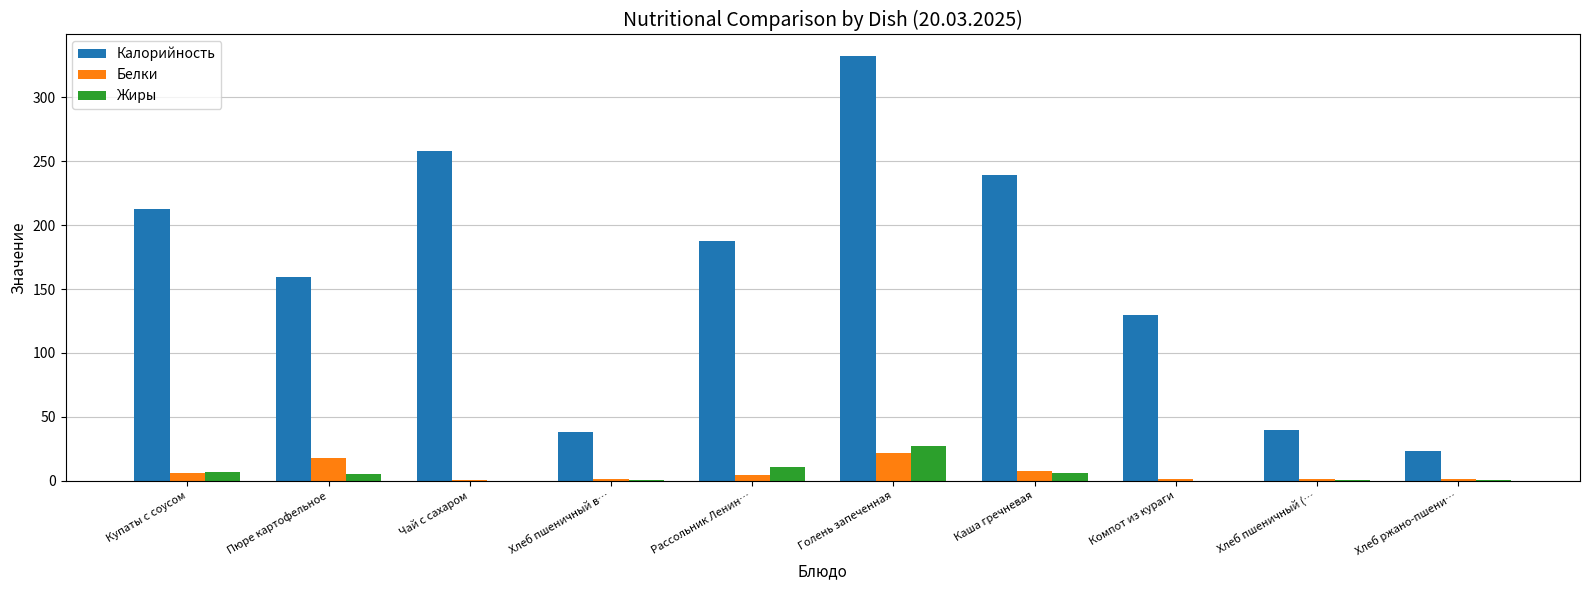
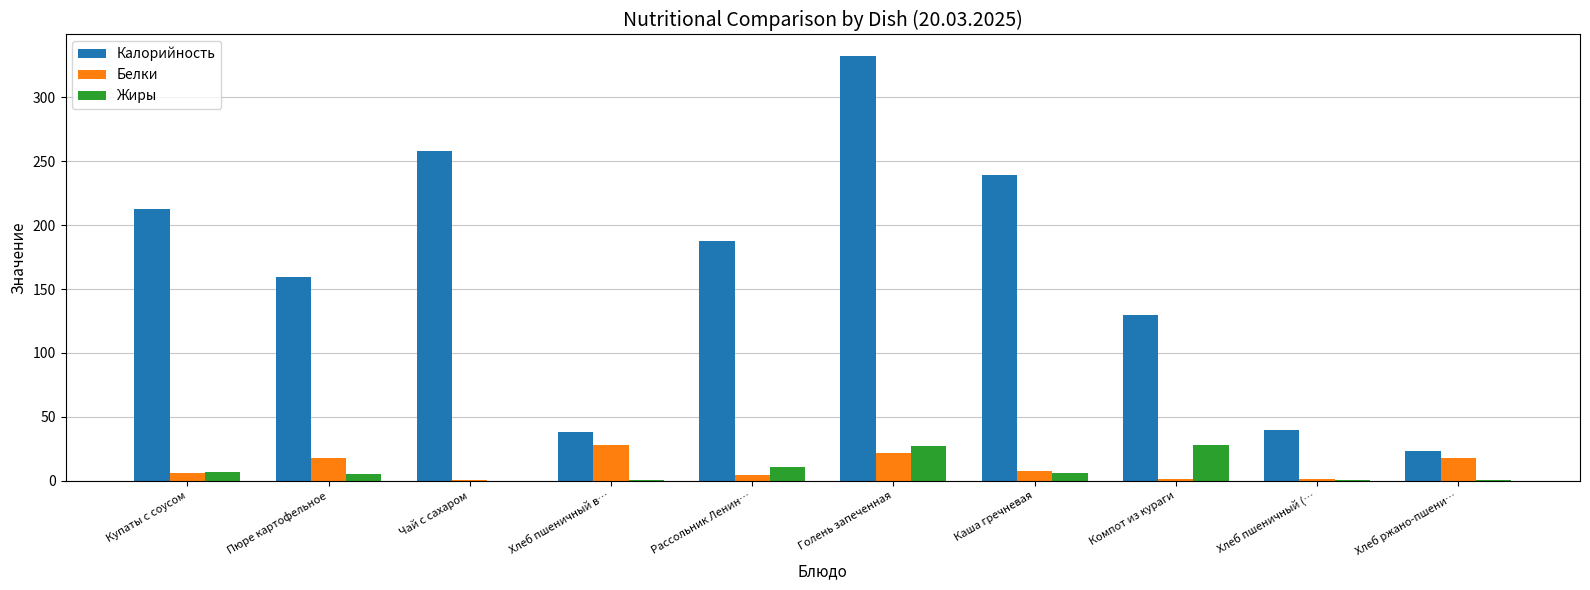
  {
    "Калорийность": {
      "Купаты с соусом": 213,
      "Пюре картофельное": 160,
      "Чай с сахаром": 258,
      "Хлеб пшеничный в…": 38,
      "Рассольник Ленин…": 187,
      "Голень запеченная": 333,
      "Каша гречневая": 239,
      "Компот из кураги": 130,
      "Хлеб пшеничный (…": 40,
      "Хлеб ржано-пшени…": 23
    },
    "Белки": {
      "Купаты с соусом": 6,
      "Пюре картофельное": 18,
-     "Хлеб пшеничный в…": 2,
+     "Хлеб пшеничный в…": 28,
      "Рассольник Ленин…": 4,
      "Голень запеченная": 22,
      "Каша гречневая": 8,
-     "Хлеб ржано-пшени…": 1
+     "Хлеб ржано-пшени…": 17
    },
    "Жиры": {
      "Купаты с соусом": 7,
      "Пюре картофельное": 5,
      "Чай с сахаром": 0,
      "Рассольник Ленин…": 10,
      "Голень запеченная": 27,
      "Каша гречневая": 6,
-     "Компот из кураги": 0
+     "Компот из кураги": 28
    }
  }
